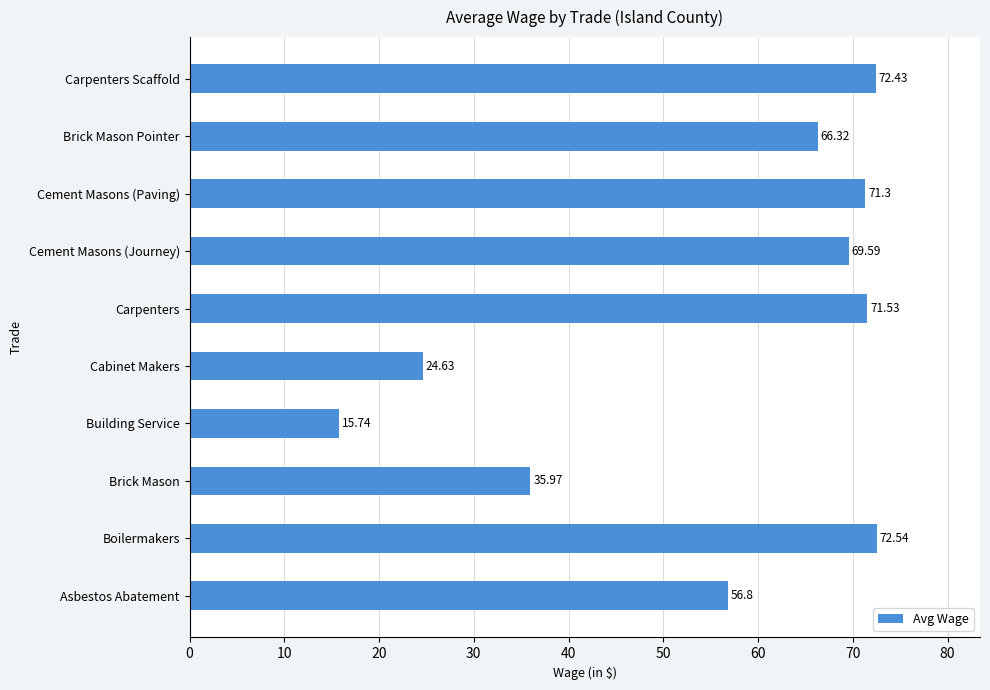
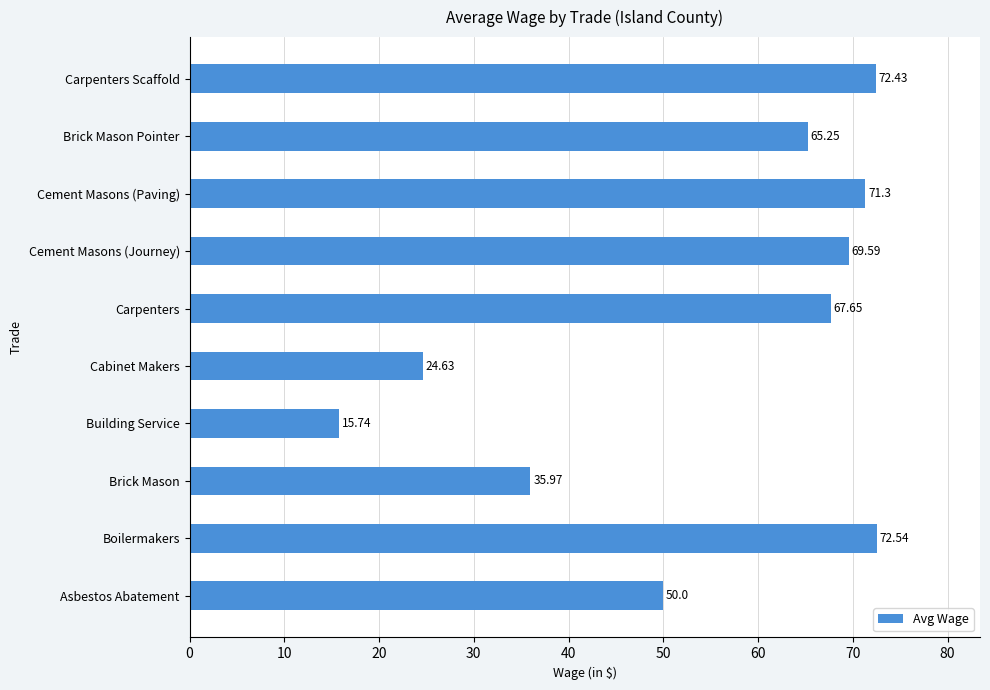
  {
    "Carpenters Scaffold": 72.43,
-   "Brick Mason Pointer": 66.32,
+   "Brick Mason Pointer": 65.25,
    "Cement Masons (Paving)": 71.3,
    "Cement Masons (Journey)": 69.59,
-   "Carpenters": 71.53,
+   "Carpenters": 67.65,
    "Cabinet Makers": 24.63,
    "Building Service": 15.74,
    "Brick Mason": 35.97,
    "Boilermakers": 72.54,
-   "Asbestos Abatement": 56.8
+   "Asbestos Abatement": 50.0
  }
